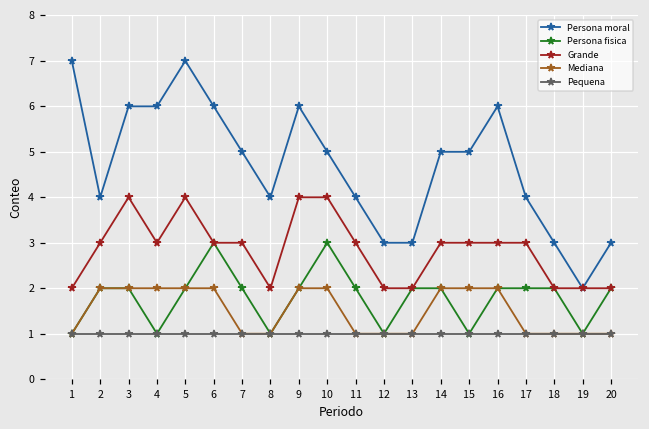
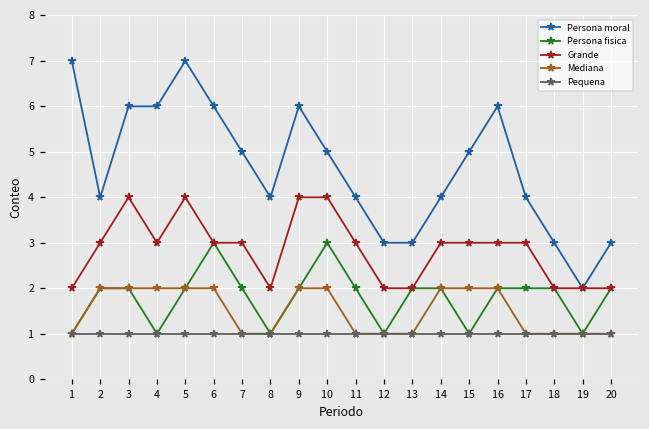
  {
    "Persona moral": {
      "1": 7,
      "2": 4,
      "3": 6,
      "4": 6,
      "5": 7,
      "6": 6,
      "7": 5,
      "8": 4,
      "9": 6,
      "10": 5,
      "11": 4,
      "12": 3,
      "13": 3,
-     "14": 5,
+     "14": 4,
      "15": 5,
      "16": 6,
      "17": 4,
      "18": 3,
      "20": 3
    },
    "Persona fisica": {
      "7": 2,
      "10": 3,
      "11": 2,
      "17": 2
    },
    "Grande": {
      "1": 2,
      "2": 3,
      "3": 4,
      "4": 3,
      "5": 4,
      "7": 3,
      "8": 2,
      "9": 4,
      "10": 4,
      "11": 3,
      "12": 2,
      "14": 3,
      "15": 3,
      "16": 3,
      "17": 3
    },
    "Mediana": {
      "4": 2,
      "6": 2,
      "10": 2,
      "15": 2
    },
    "Pequena": {
      "2": 1,
      "3": 1,
      "5": 1,
      "6": 1,
      "9": 1,
      "10": 1,
      "14": 1,
      "16": 1
    }
  }
